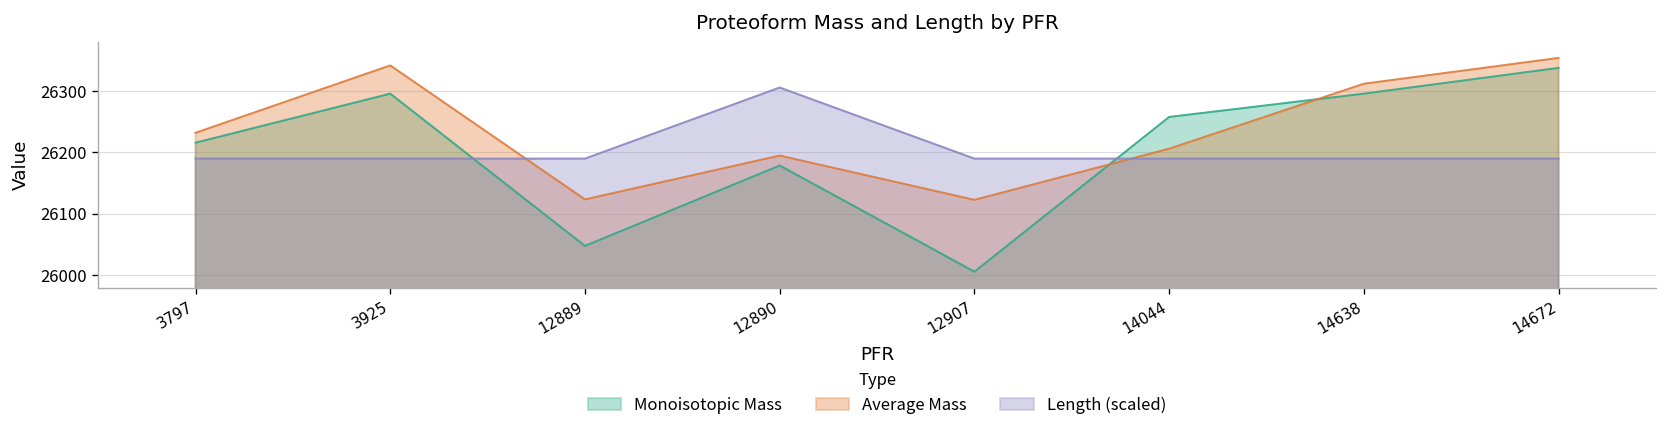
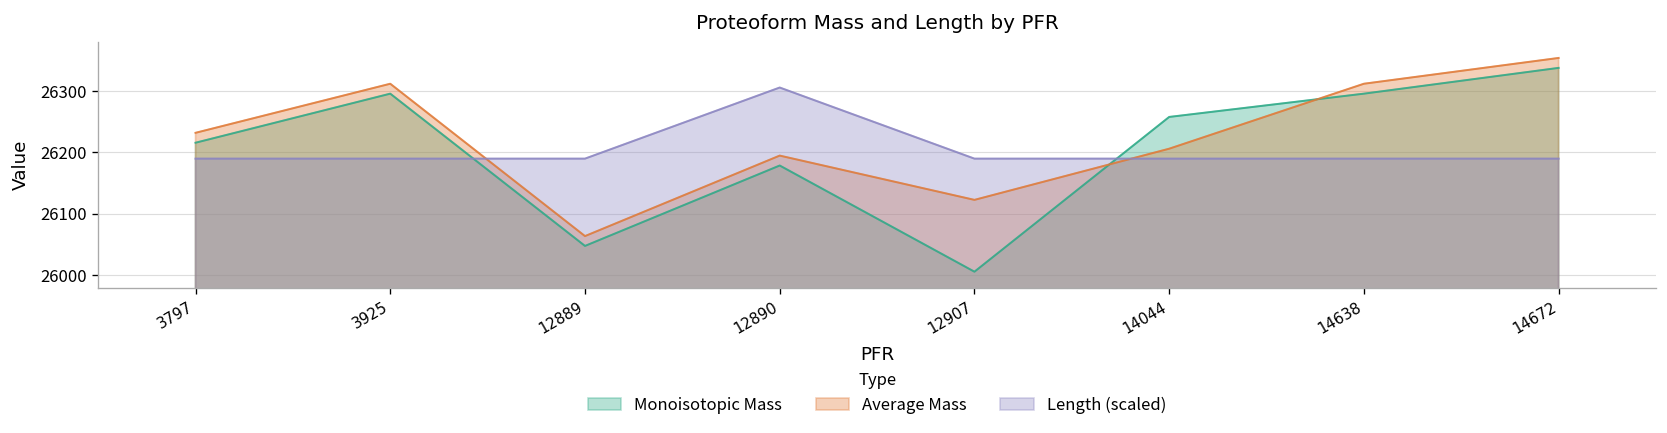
  {
    "Average Mass": {
      "3797": 26230,
-     "3925": 26340,
-     "12889": 26120,
+     "3925": 26310,
+     "12889": 26060,
      "12890": 26190,
      "12907": 26120,
      "14044": 26210,
      "14638": 26310,
      "14672": 26350
    }
  }
